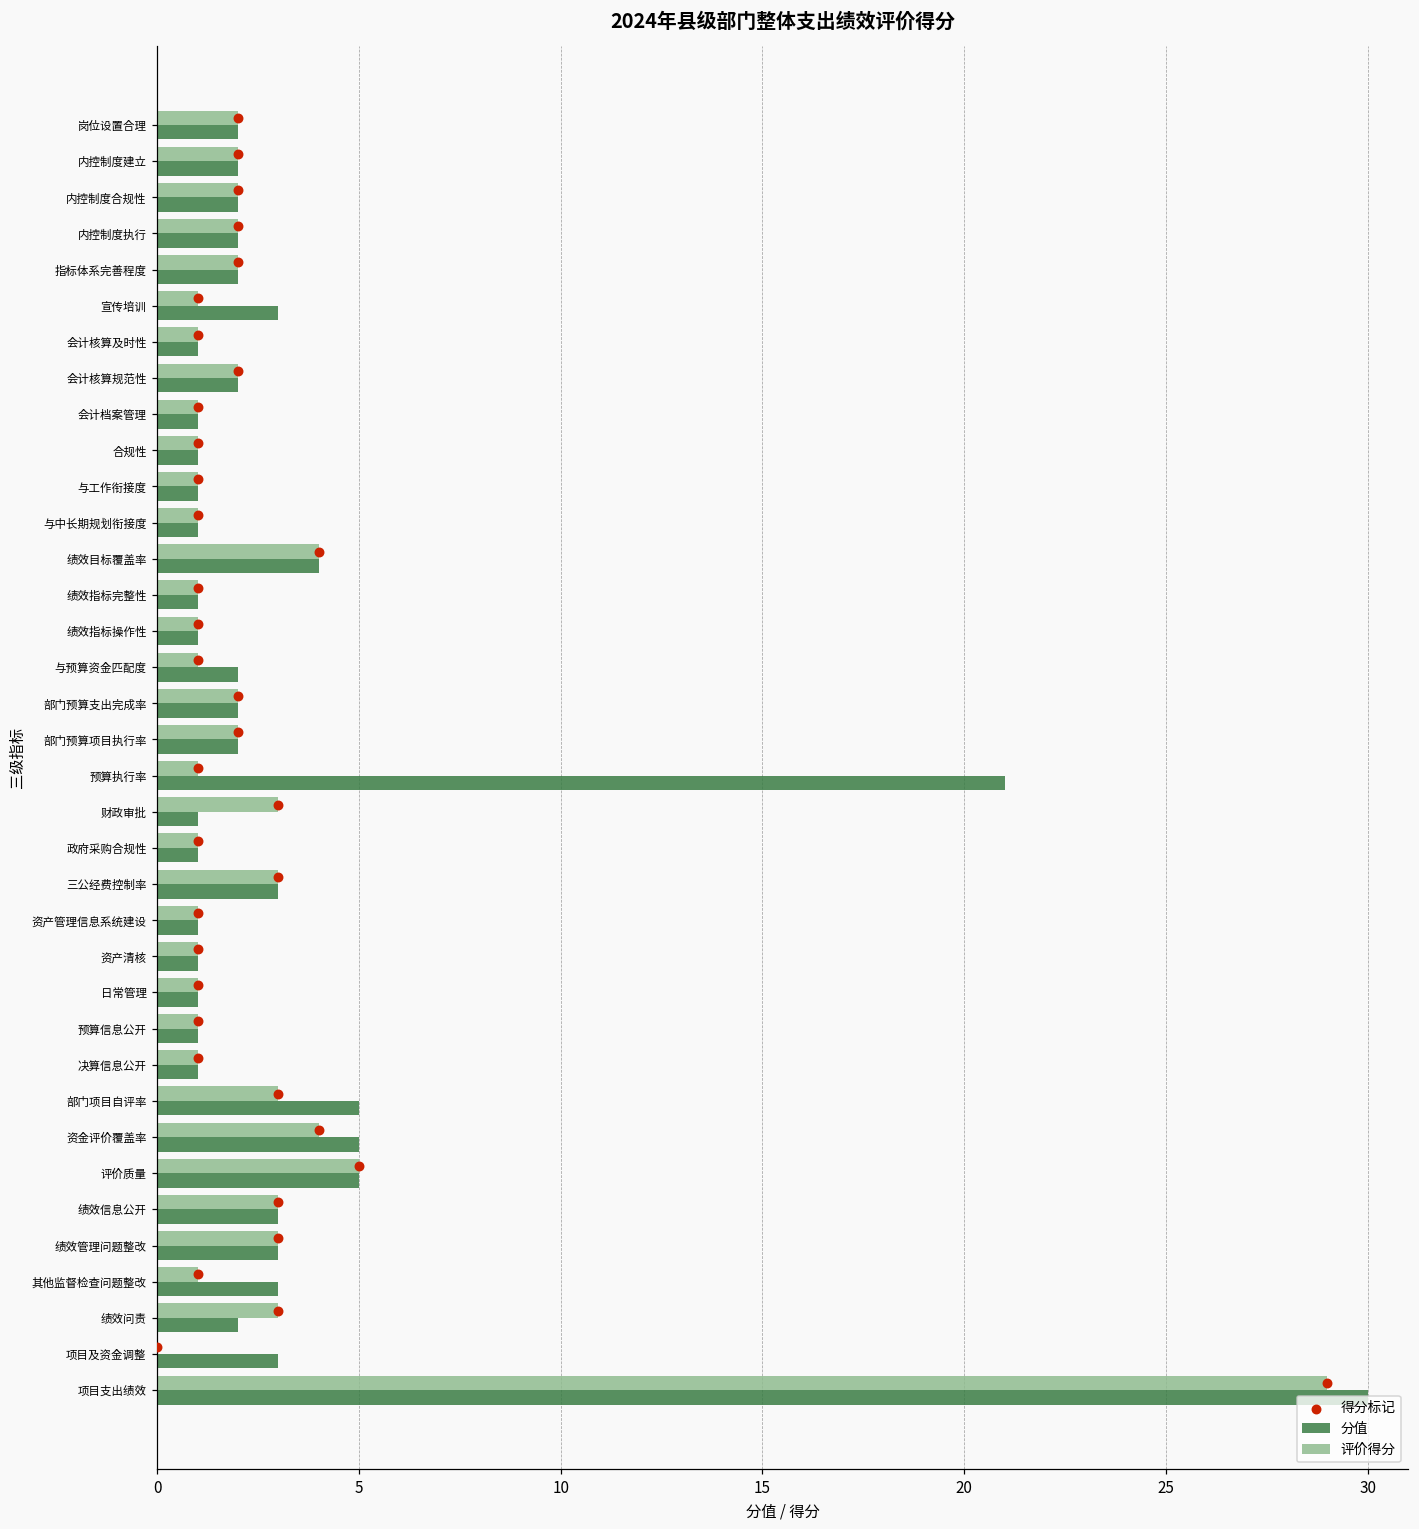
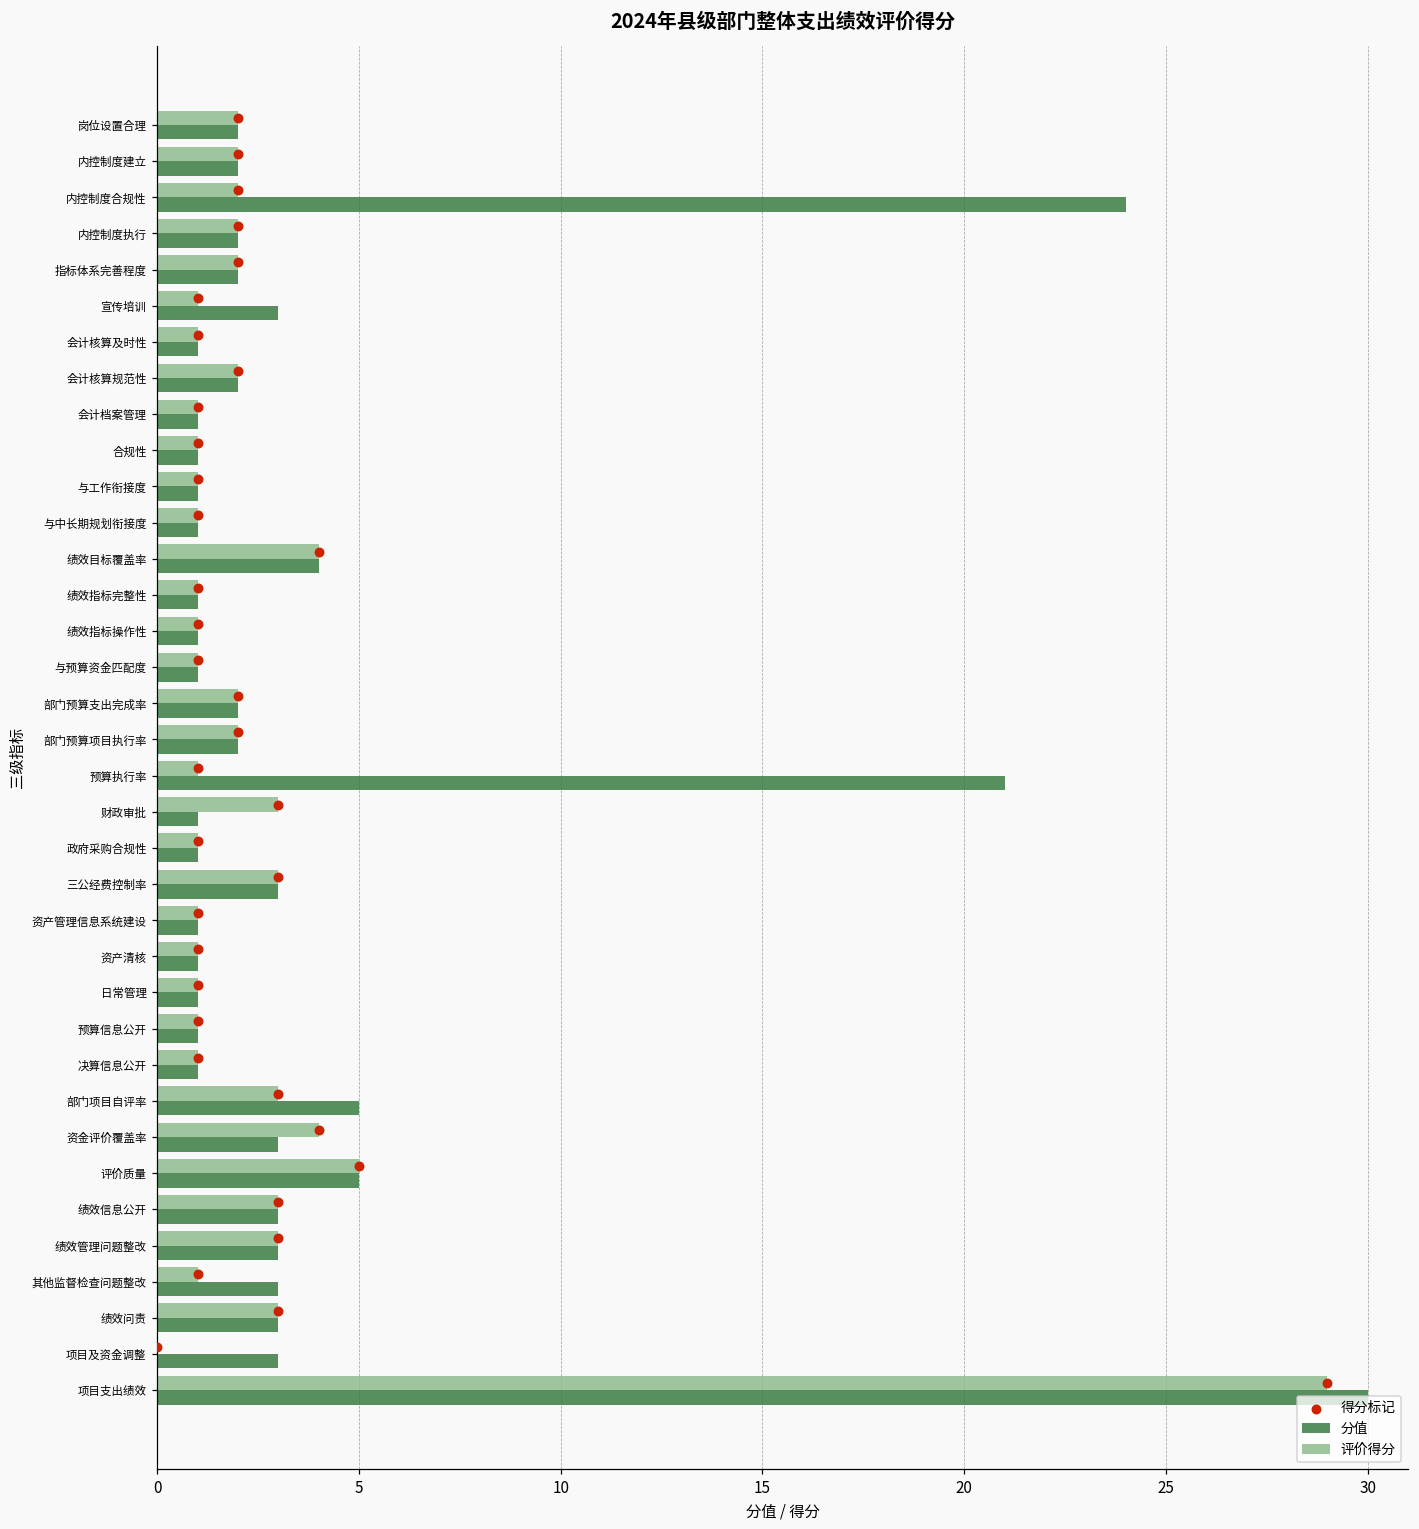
  {
    "分值": {
      "岗位设置合理": 2,
      "内控制度建立": 2,
-     "内控制度合规性": 2,
+     "内控制度合规性": 24,
      "内控制度执行": 2,
      "指标体系完善程度": 2,
      "宣传培训": 3,
      "会计核算及时性": 1,
      "会计核算规范性": 2,
      "会计档案管理": 1,
      "合规性": 1,
      "与工作衔接度": 1,
      "与中长期规划衔接度": 1,
      "绩效目标覆盖率": 4,
      "绩效指标完整性": 1,
      "绩效指标操作性": 1,
-     "与预算资金匹配度": 2,
+     "与预算资金匹配度": 1,
      "部门预算支出完成率": 2,
      "部门预算项目执行率": 2,
      "预算执行率": 21,
      "财政审批": 1,
      "政府采购合规性": 1,
      "三公经费控制率": 3,
      "资产管理信息系统建设": 1,
      "资产清核": 1,
      "日常管理": 1,
      "预算信息公开": 1,
      "决算信息公开": 1,
      "部门项目自评率": 5,
-     "资金评价覆盖率": 5,
+     "资金评价覆盖率": 3,
      "评价质量": 5,
      "绩效信息公开": 3,
      "绩效管理问题整改": 3,
      "其他监督检查问题整改": 3,
-     "绩效问责": 2,
+     "绩效问责": 3,
      "项目及资金调整": 3
    },
    "评价得分": {
      "岗位设置合理": 2,
      "内控制度建立": 2,
      "内控制度合规性": 2,
      "内控制度执行": 2,
      "指标体系完善程度": 2,
      "宣传培训": 1,
      "会计核算及时性": 1,
      "会计核算规范性": 2,
      "会计档案管理": 1,
      "合规性": 1,
      "与工作衔接度": 1,
      "与中长期规划衔接度": 1,
      "绩效目标覆盖率": 4,
      "绩效指标完整性": 1,
      "绩效指标操作性": 1,
      "与预算资金匹配度": 1,
      "部门预算支出完成率": 2,
      "部门预算项目执行率": 2,
      "预算执行率": 1,
      "财政审批": 3,
      "政府采购合规性": 1,
      "三公经费控制率": 3,
      "资产管理信息系统建设": 1,
      "资产清核": 1,
      "日常管理": 1,
      "预算信息公开": 1,
      "决算信息公开": 1,
      "部门项目自评率": 3,
      "资金评价覆盖率": 4,
      "评价质量": 5,
      "绩效信息公开": 3,
      "绩效管理问题整改": 3,
      "其他监督检查问题整改": 1,
      "绩效问责": 3,
      "项目及资金调整": 0,
      "项目支出绩效": 29
    }
  }
